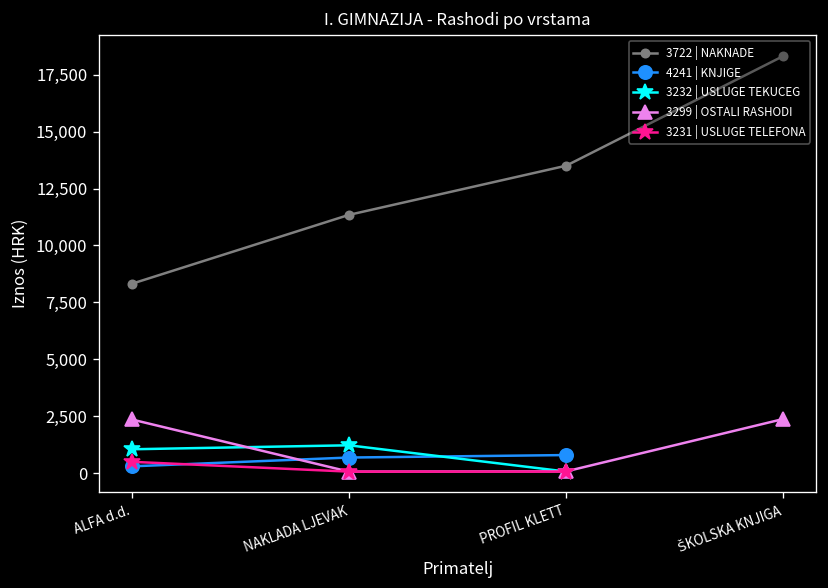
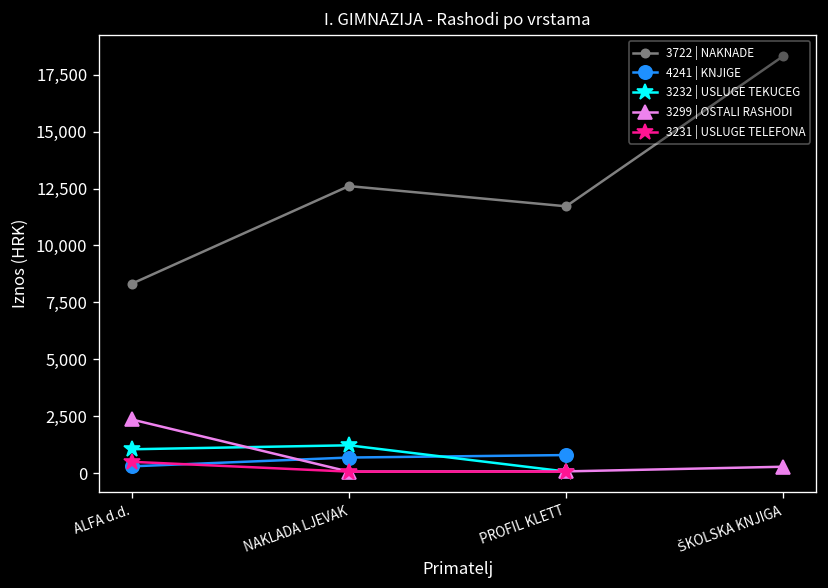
  {
    "3722 | NAKNADE": {
      "ALFA d.d.": "8,300",
-     "NAKLADA LJEVAK": "11,300",
-     "PROFIL KLETT": "13,500"
+     "NAKLADA LJEVAK": "12,600",
+     "PROFIL KLETT": "11,700"
    },
    "4241 | KNJIGE": {
      "ALFA d.d.": "300",
      "NAKLADA LJEVAK": "700",
      "PROFIL KLETT": "800"
    },
    "3232 | USLUGE TEKUCEG": {
      "ALFA d.d.": "1,100",
      "NAKLADA LJEVAK": "1,200"
    },
    "3299 | OSTALI RASHODI": {
      "ALFA d.d.": "2,400",
-     "ŠKOLSKA KNJIGA": "2,400"
+     "ŠKOLSKA KNJIGA": "300"
    },
    "3231 | USLUGE TELEFONA": {
      "ALFA d.d.": "500"
    }
  }
